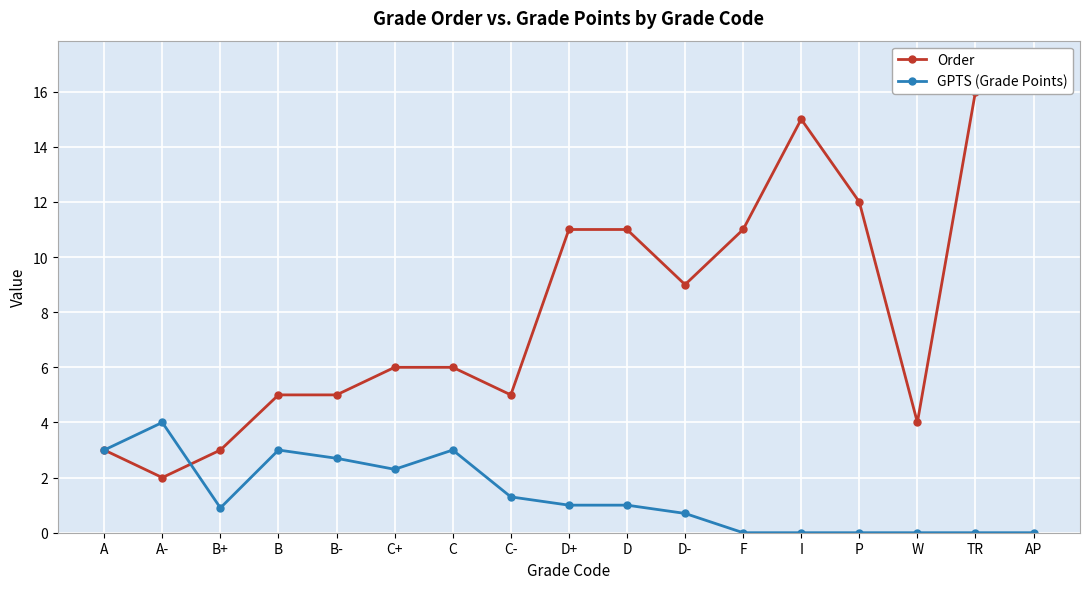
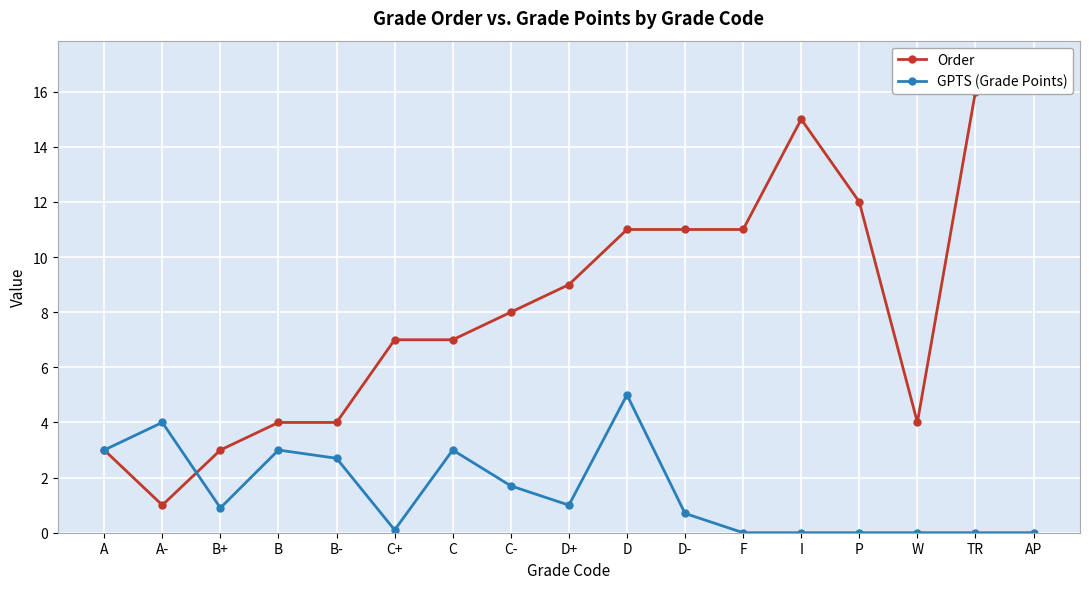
  {
    "Order": {
-     "A-": 2,
+     "A-": 1,
      "B+": 3,
-     "B": 5,
-     "B-": 5,
-     "C+": 6,
-     "C": 6,
-     "C-": 5,
-     "D+": 11,
+     "B": 4,
+     "B-": 4,
+     "C+": 7,
+     "C": 7,
+     "C-": 8,
+     "D+": 9,
      "D": 11,
-     "D-": 9,
+     "D-": 11,
      "F": 11,
      "I": 15,
      "P": 12,
      "W": 4
    },
    "GPTS (Grade Points)": {
      "A-": 4.0,
      "B+": 0.9,
      "B": 3.0,
      "B-": 2.7,
-     "C+": 2.3,
+     "C+": 0.1,
      "C": 3.0,
-     "C-": 1.3,
+     "C-": 1.7,
      "D+": 1.0,
-     "D": 1,
+     "D": 5,
      "D-": 0.7,
      "F": 0.0,
      "I": 0.0,
      "P": 0.0,
      "W": 0.0,
      "TR": 0.0,
      "AP": 0.0
    }
  }
